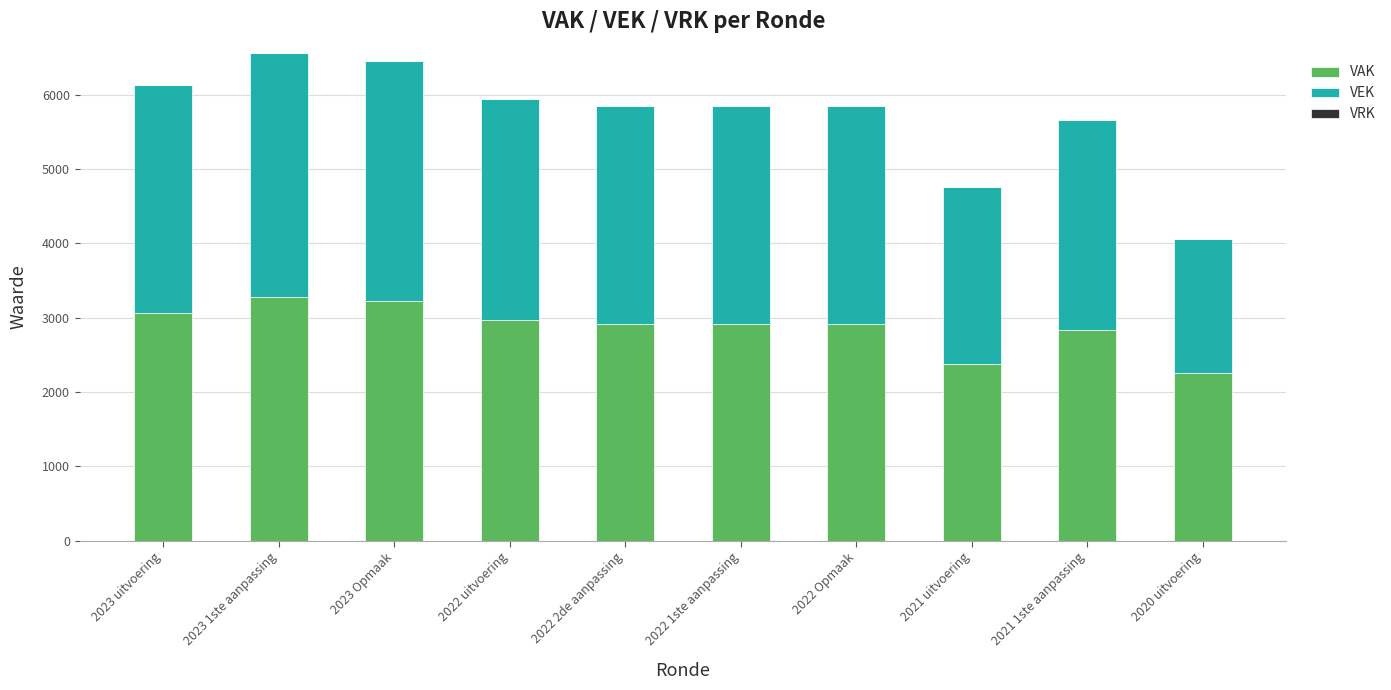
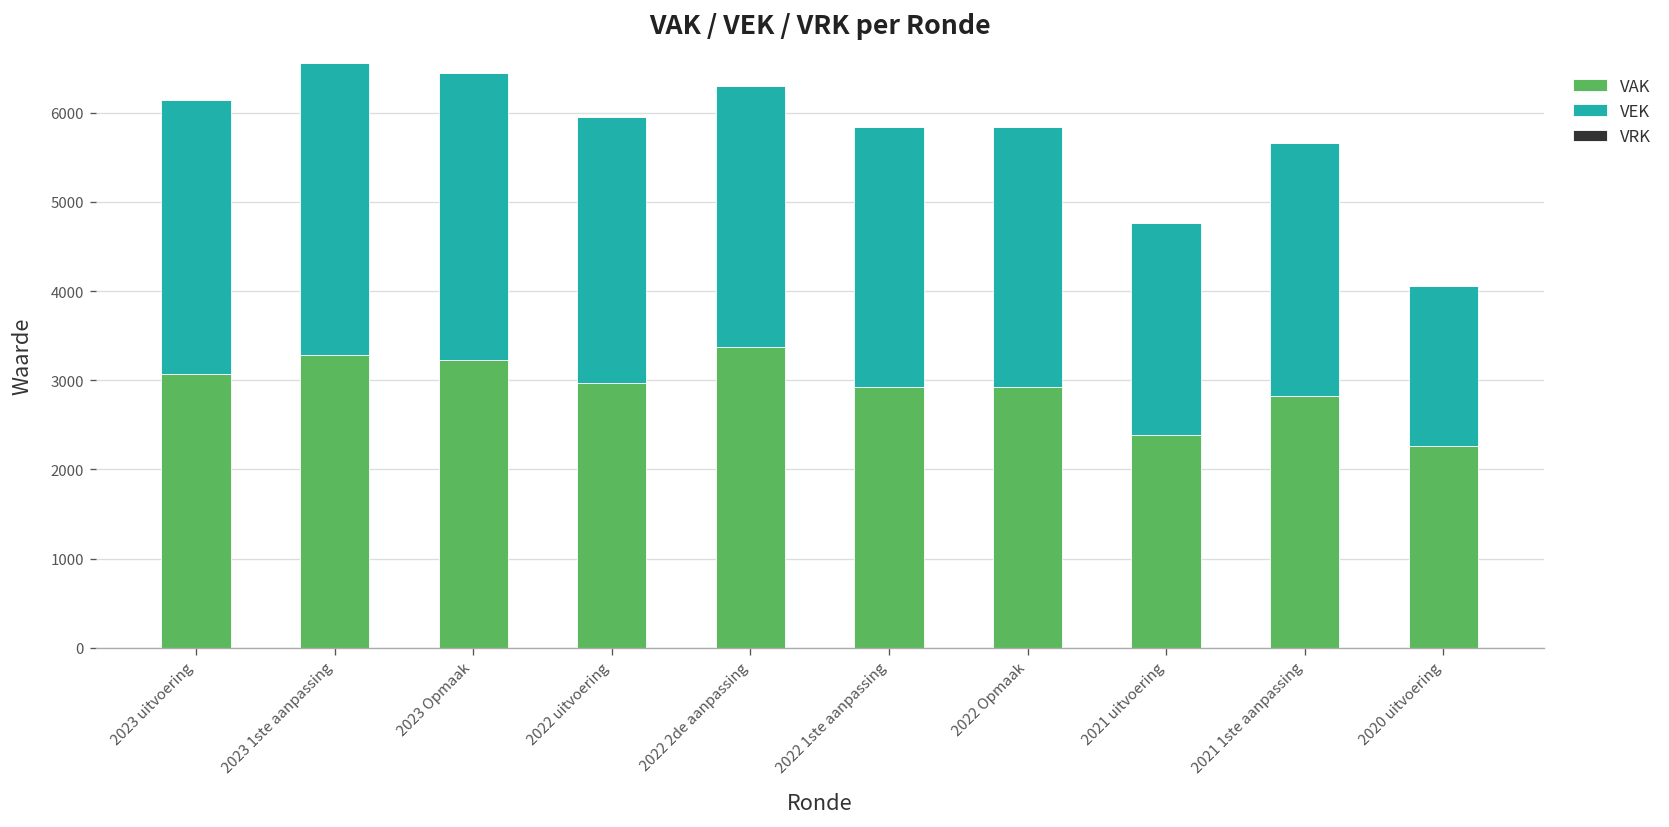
  {
    "VAK": {
      "2023 uitvoering": 3100,
      "2023 1ste aanpassing": 3300,
      "2023 Opmaak": 3200,
      "2022 uitvoering": 3000,
-     "2022 2de aanpassing": 2900,
+     "2022 2de aanpassing": 3400,
      "2022 1ste aanpassing": 2900,
      "2022 Opmaak": 2900,
      "2021 uitvoering": 2400,
      "2021 1ste aanpassing": 2800,
      "2020 uitvoering": 2300
    }
  }
